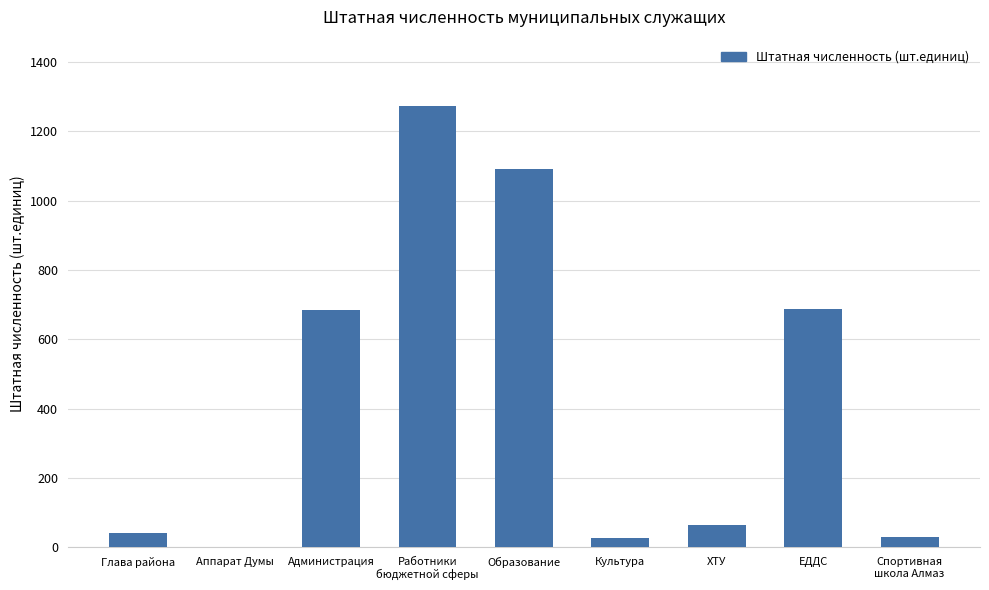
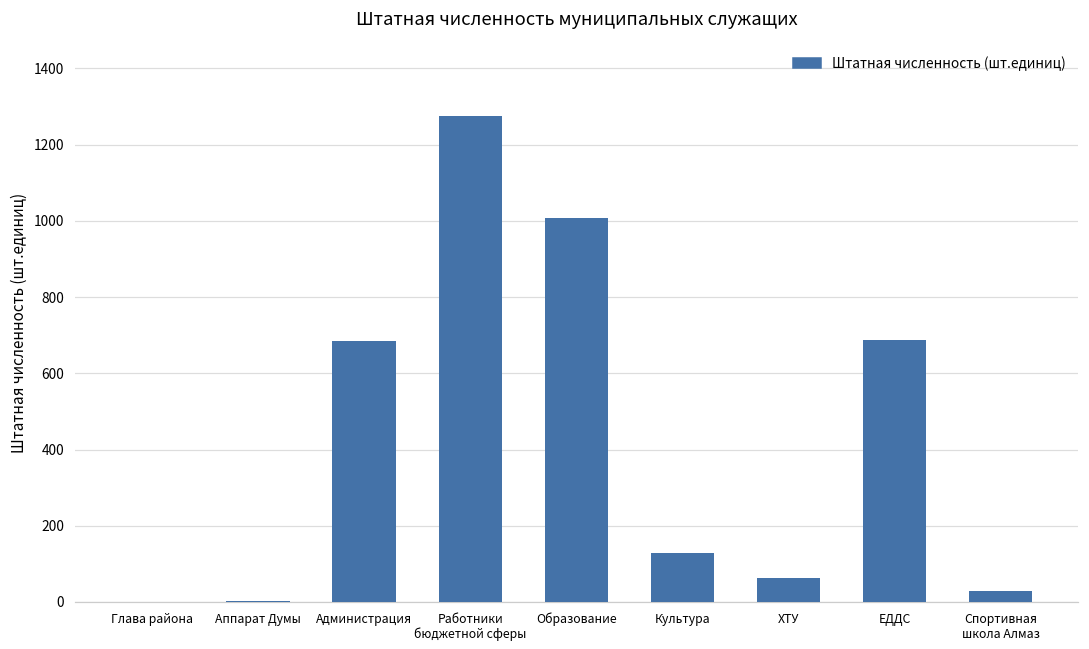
  {
-   "Глава района": 40,
+   "Глава района": 0,
    "Администрация": 680,
    "Работники бюджетной сферы": 1270,
-   "Образование": 1090,
-   "Культура": 30,
+   "Образование": 1010,
+   "Культура": 130,
    "ХТУ": 60,
    "ЕДДС": 690,
    "Спортивная школа Алмаз": 30
  }
